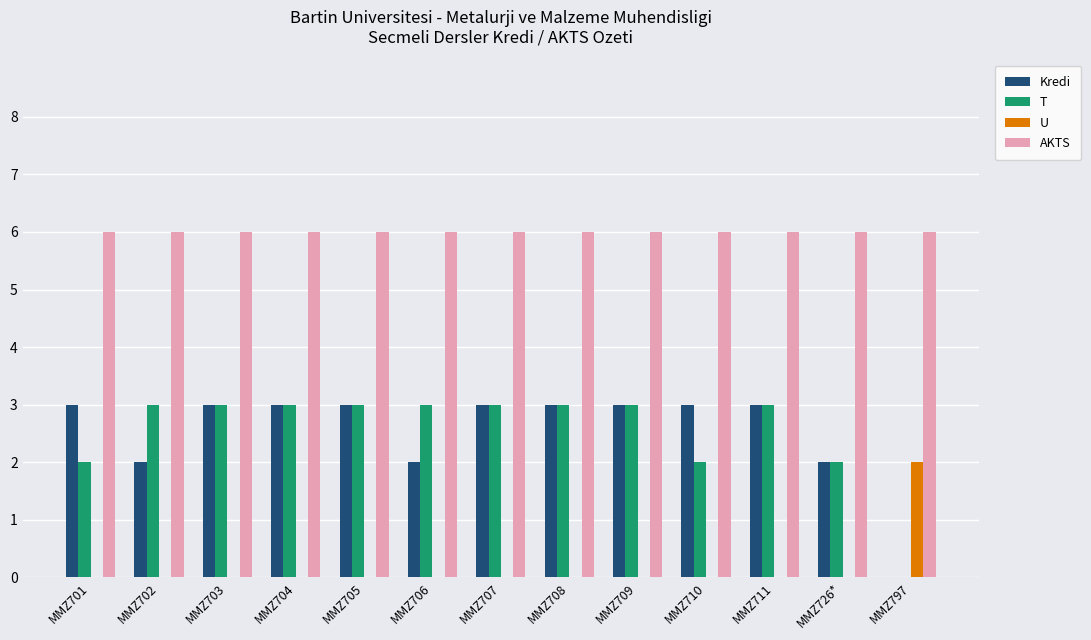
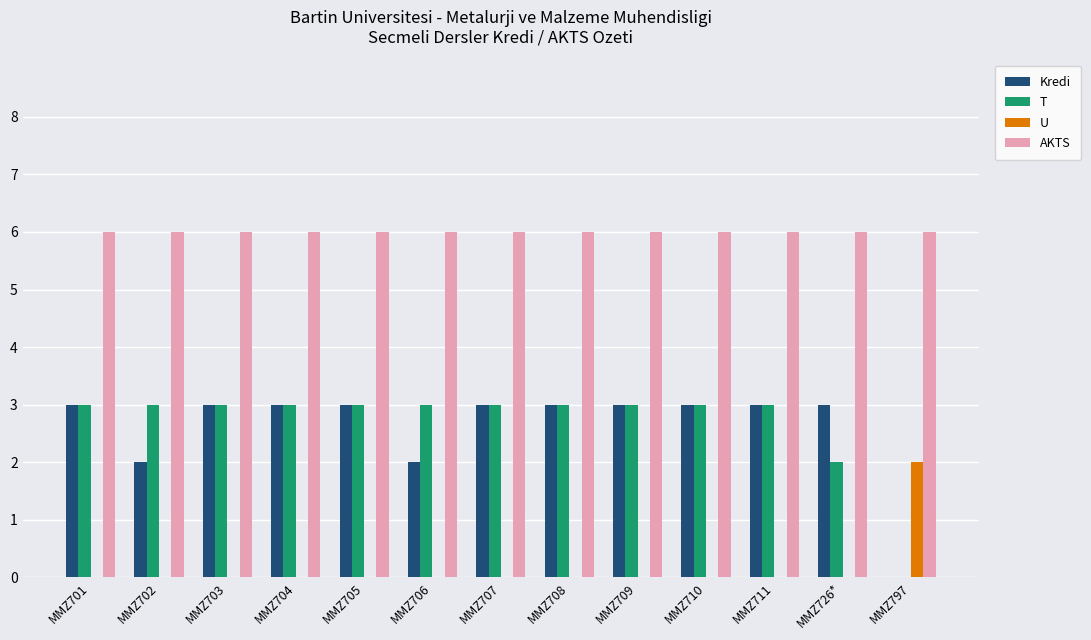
  {
    "Kredi": {
      "MMZ701": 3,
      "MMZ702": 2,
      "MMZ703": 3,
      "MMZ704": 3,
      "MMZ705": 3,
      "MMZ706": 2,
      "MMZ707": 3,
      "MMZ708": 3,
      "MMZ709": 3,
      "MMZ710": 3,
      "MMZ711": 3,
-     "MMZ726*": 2,
+     "MMZ726*": 3,
      "MMZ797": 0
    },
    "T": {
-     "MMZ701": 2,
+     "MMZ701": 3,
      "MMZ702": 3,
      "MMZ703": 3,
      "MMZ704": 3,
      "MMZ705": 3,
      "MMZ706": 3,
      "MMZ707": 3,
      "MMZ708": 3,
      "MMZ709": 3,
-     "MMZ710": 2,
+     "MMZ710": 3,
      "MMZ711": 3,
      "MMZ726*": 2,
      "MMZ797": 0
    },
    "U": {
      "MMZ701": 0,
      "MMZ702": 0,
      "MMZ703": 0,
      "MMZ704": 0,
      "MMZ705": 0,
      "MMZ706": 0,
      "MMZ707": 0,
      "MMZ708": 0,
      "MMZ709": 0,
      "MMZ710": 0,
      "MMZ711": 0,
      "MMZ726*": 0,
      "MMZ797": 2
    },
    "AKTS": {
      "MMZ701": 6,
      "MMZ702": 6,
      "MMZ703": 6,
      "MMZ704": 6,
      "MMZ705": 6,
      "MMZ706": 6,
      "MMZ707": 6,
      "MMZ708": 6,
      "MMZ709": 6,
      "MMZ710": 6,
      "MMZ711": 6,
      "MMZ726*": 6,
      "MMZ797": 6
    }
  }
